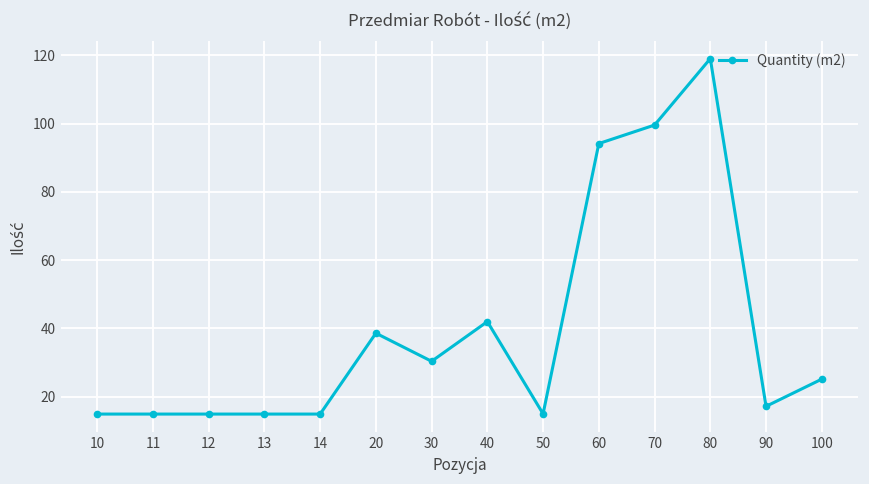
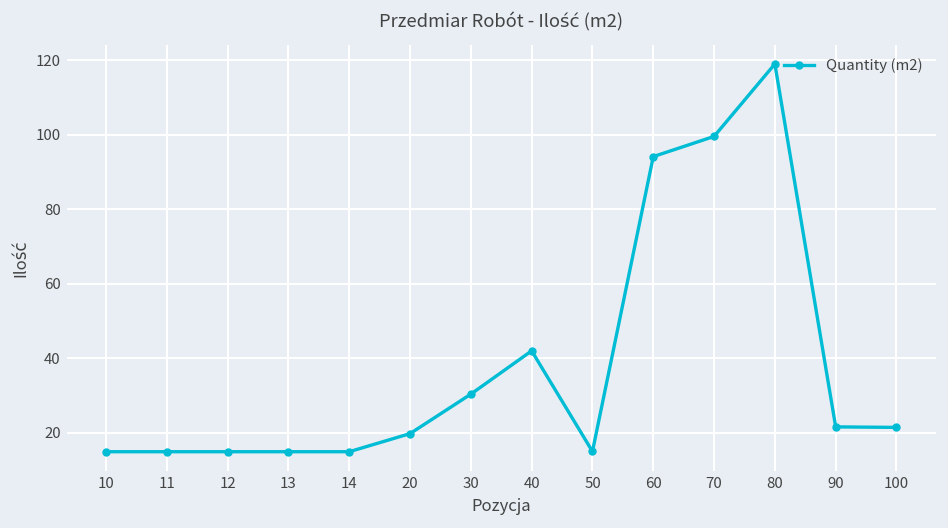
  {
    "10": 15,
    "11": 15,
    "12": 15,
    "13": 15,
    "14": 15,
-   "20": 39,
+   "20": 20,
    "30": 30,
    "40": 42,
    "50": 15,
    "60": 94,
    "70": 100,
    "80": 119,
-   "90": 17,
-   "100": 25
+   "90": 22,
+   "100": 21
  }
